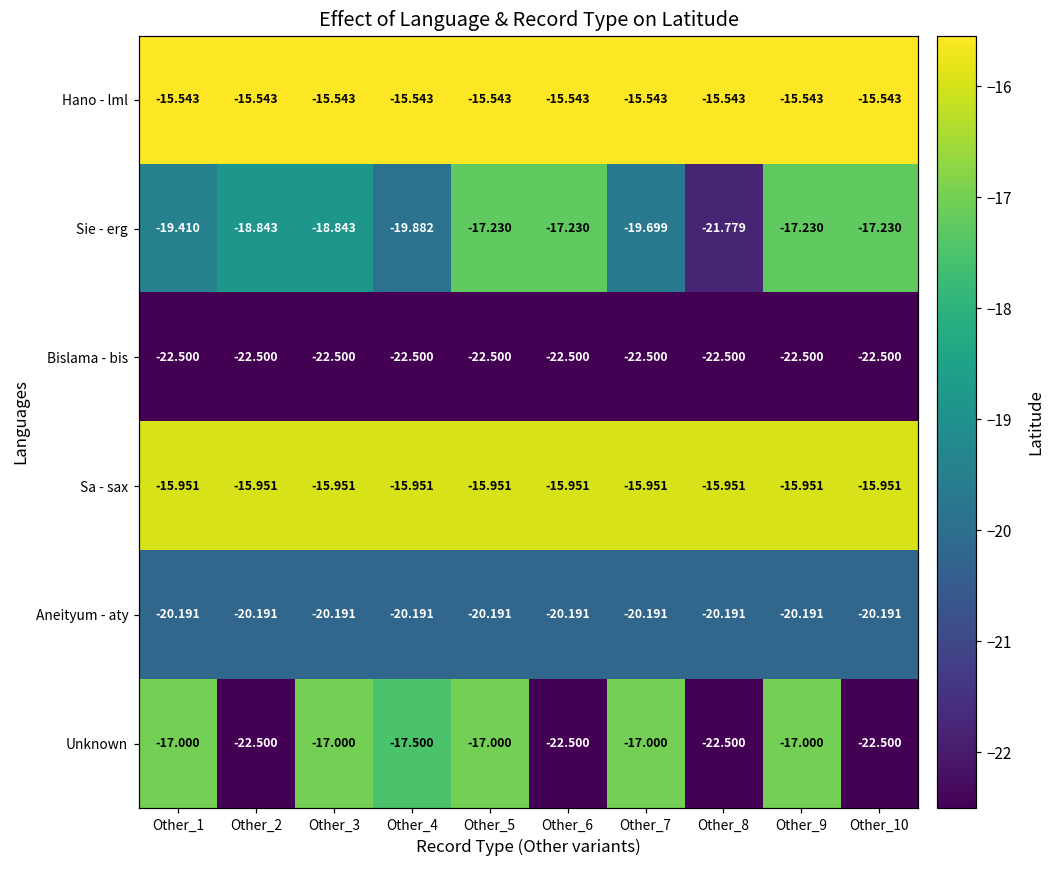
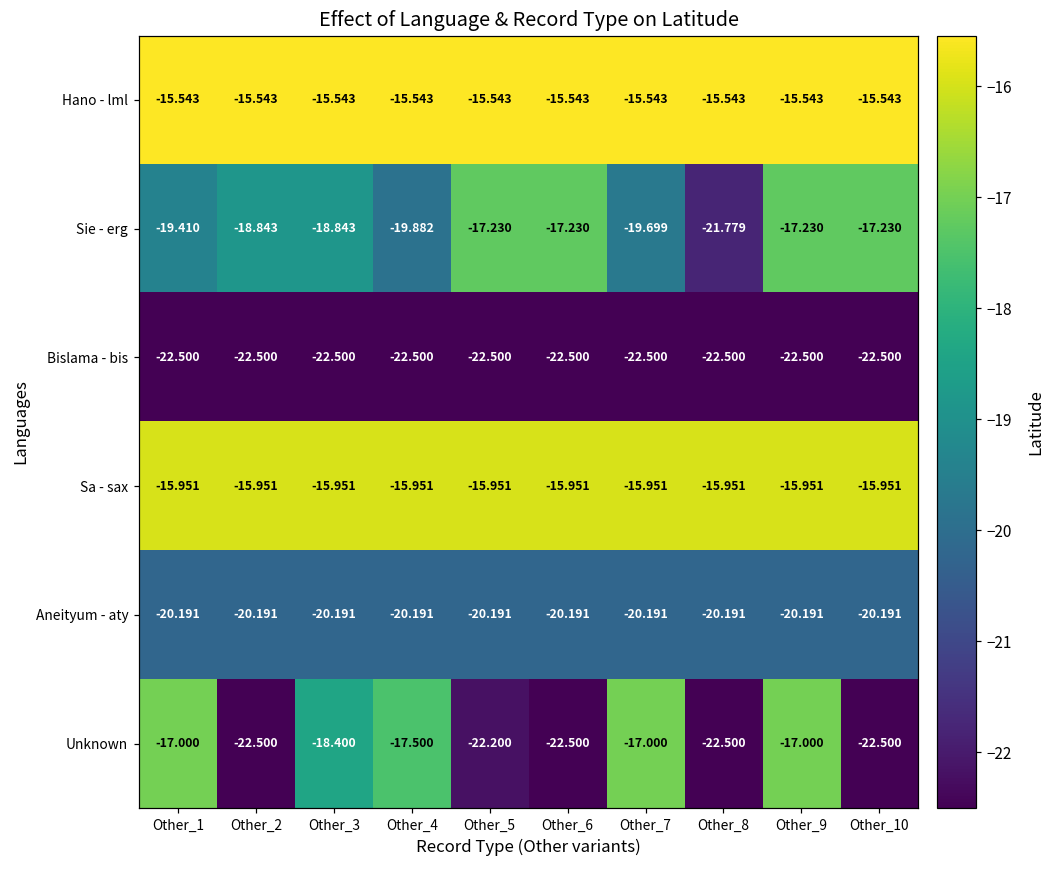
  {
    "Hano - lml": {
      "Other_1": -15.543,
      "Other_2": -15.543,
      "Other_3": -15.543,
      "Other_4": -15.543,
      "Other_5": -15.543,
      "Other_6": -15.543,
      "Other_7": -15.543,
      "Other_8": -15.543,
      "Other_9": -15.543,
      "Other_10": -15.543
    },
    "Sie - erg": {
      "Other_1": -19.410,
      "Other_2": -18.843,
      "Other_3": -18.843,
      "Other_4": -19.882,
      "Other_5": -17.230,
      "Other_6": -17.230,
      "Other_7": -19.699,
      "Other_8": -21.779,
      "Other_9": -17.230,
      "Other_10": -17.230
    },
    "Bislama - bis": {
      "Other_1": -22.500,
      "Other_2": -22.500,
      "Other_3": -22.500,
      "Other_4": -22.500,
      "Other_5": -22.500,
      "Other_6": -22.500,
      "Other_7": -22.500,
      "Other_8": -22.500,
      "Other_9": -22.500,
      "Other_10": -22.500
    },
    "Sa - sax": {
      "Other_1": -15.951,
      "Other_2": -15.951,
      "Other_3": -15.951,
      "Other_4": -15.951,
      "Other_5": -15.951,
      "Other_6": -15.951,
      "Other_7": -15.951,
      "Other_8": -15.951,
      "Other_9": -15.951,
      "Other_10": -15.951
    },
    "Aneityum - aty": {
      "Other_1": -20.191,
      "Other_2": -20.191,
      "Other_3": -20.191,
      "Other_4": -20.191,
      "Other_5": -20.191,
      "Other_6": -20.191,
      "Other_7": -20.191,
      "Other_8": -20.191,
      "Other_9": -20.191,
      "Other_10": -20.191
    },
    "Unknown": {
      "Other_1": -17.000,
      "Other_2": -22.500,
-     "Other_3": -17.000,
+     "Other_3": -18.400,
      "Other_4": -17.500,
-     "Other_5": -17.000,
+     "Other_5": -22.200,
      "Other_6": -22.500,
      "Other_7": -17.000,
      "Other_8": -22.500,
      "Other_9": -17.000,
      "Other_10": -22.500
    }
  }
